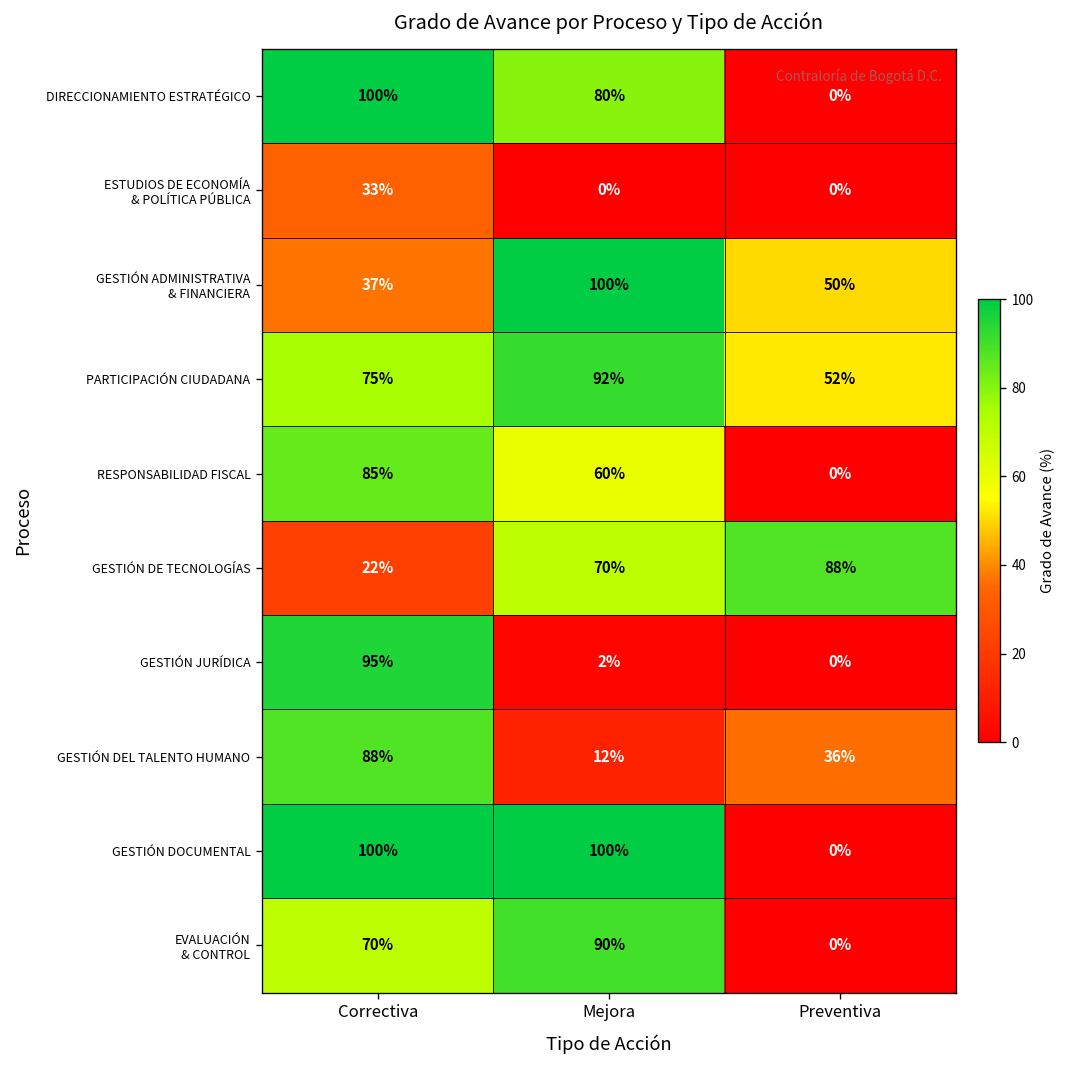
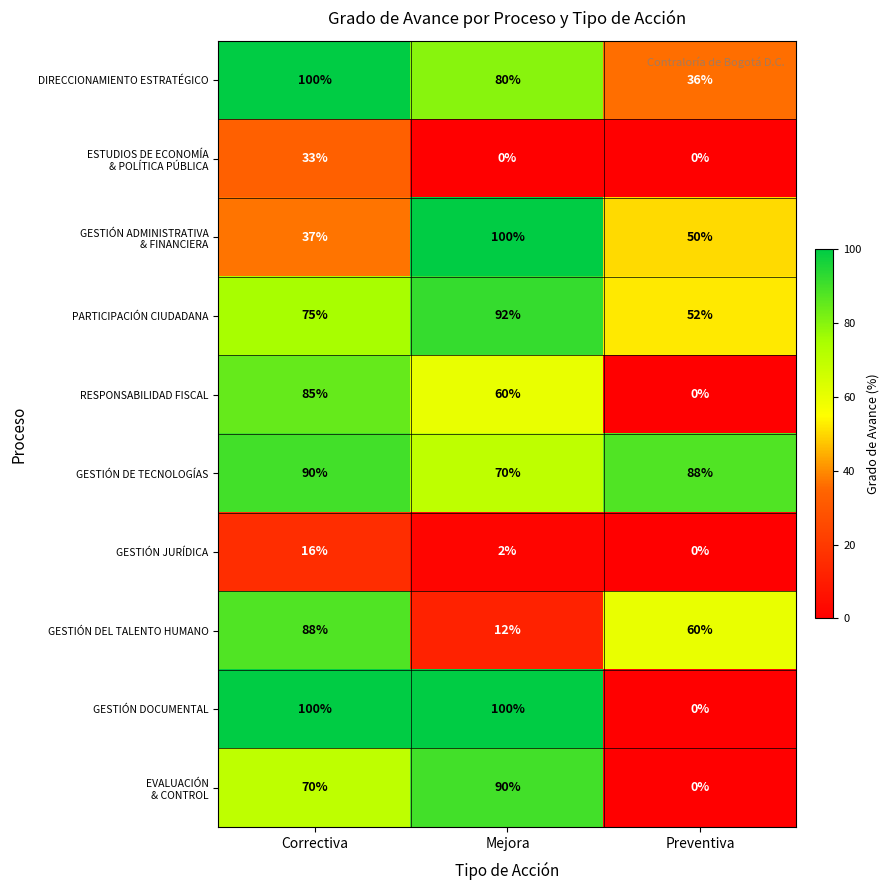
  {
    "DIRECCIONAMIENTO ESTRATÉGICO": {
      "Correctiva": "100%",
      "Mejora": "80%",
-     "Preventiva": "0%"
+     "Preventiva": "36%"
    },
    "ESTUDIOS DE ECONOMÍA & POLÍTICA PÚBLICA": {
      "Correctiva": "33%",
      "Mejora": "0%",
      "Preventiva": "0%"
    },
    "GESTIÓN ADMINISTRATIVA & FINANCIERA": {
      "Correctiva": "37%",
      "Mejora": "100%",
      "Preventiva": "50%"
    },
    "PARTICIPACIÓN CIUDADANA": {
      "Correctiva": "75%",
      "Mejora": "92%",
      "Preventiva": "52%"
    },
    "RESPONSABILIDAD FISCAL": {
      "Correctiva": "85%",
      "Mejora": "60%",
      "Preventiva": "0%"
    },
    "GESTIÓN DE TECNOLOGÍAS": {
-     "Correctiva": "22%",
+     "Correctiva": "90%",
      "Mejora": "70%",
      "Preventiva": "88%"
    },
    "GESTIÓN JURÍDICA": {
-     "Correctiva": "95%",
+     "Correctiva": "16%",
      "Mejora": "2%",
      "Preventiva": "0%"
    },
    "GESTIÓN DEL TALENTO HUMANO": {
      "Correctiva": "88%",
      "Mejora": "12%",
-     "Preventiva": "36%"
+     "Preventiva": "60%"
    },
    "GESTIÓN DOCUMENTAL": {
      "Correctiva": "100%",
      "Mejora": "100%",
      "Preventiva": "0%"
    },
    "EVALUACIÓN & CONTROL": {
      "Correctiva": "70%",
      "Mejora": "90%",
      "Preventiva": "0%"
    }
  }
